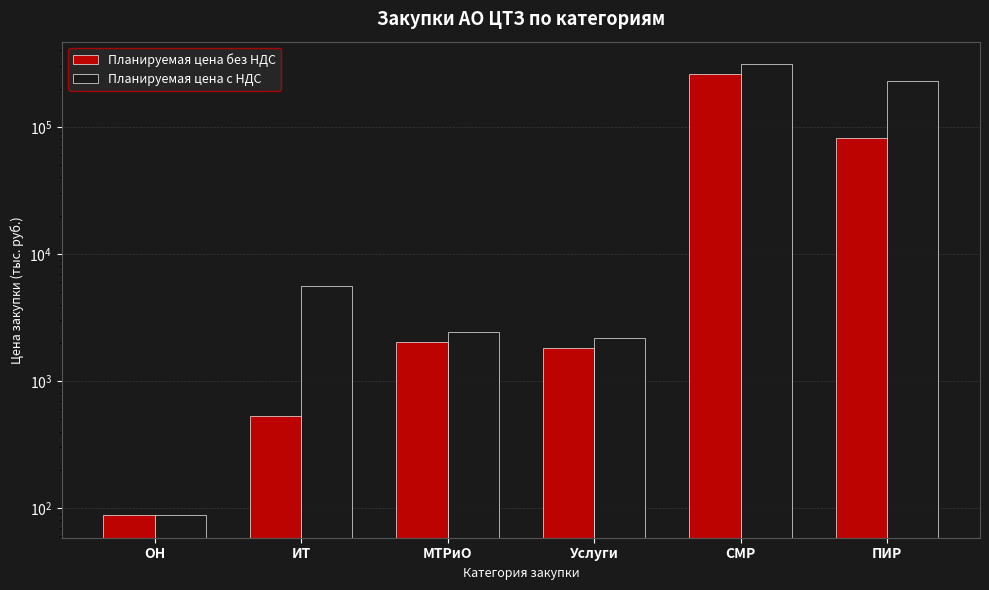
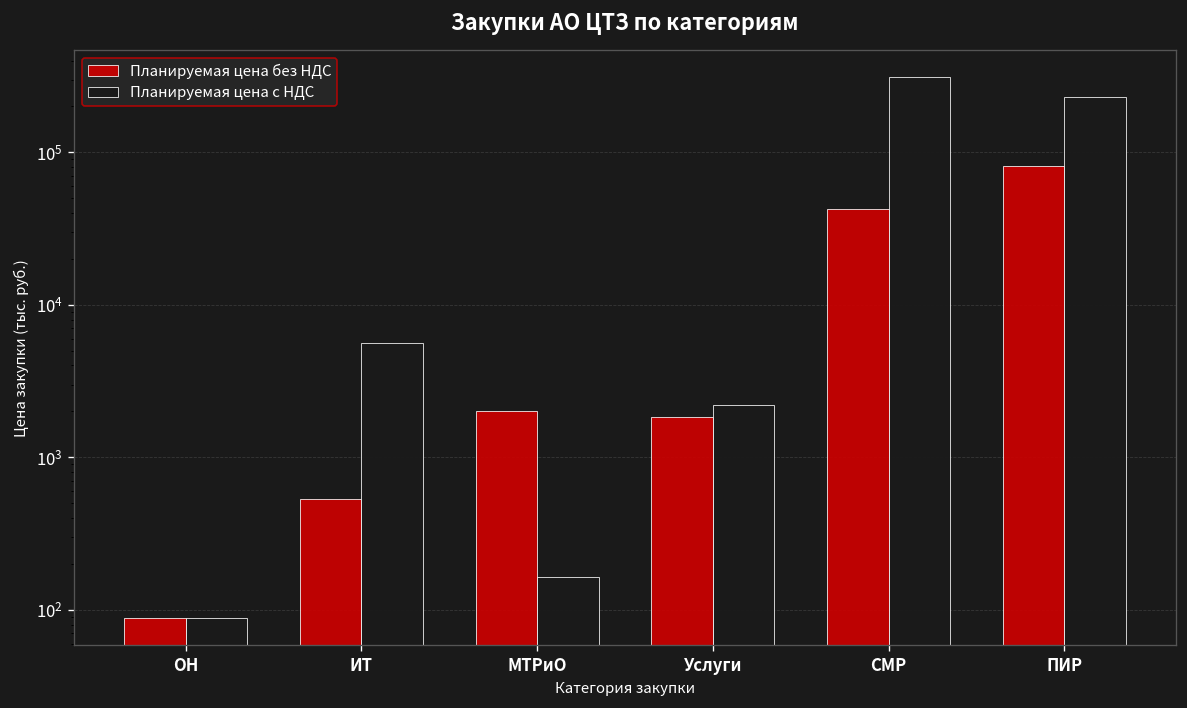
  {
    "Планируемая цена без НДС": {
      "ОН": 90,
      "ИТ": 530,
      "МТРиО": 2000,
      "Услуги": 1800,
-     "СМР": 260000,
+     "СМР": 42000,
      "ПИР": 80000
    },
    "Планируемая цена с НДС": {
      "ОН": 90,
      "ИТ": 6000,
-     "МТРиО": 2400,
+     "МТРиО": 160,
      "Услуги": 2200,
      "СМР": 310000,
      "ПИР": 230000
    }
  }
